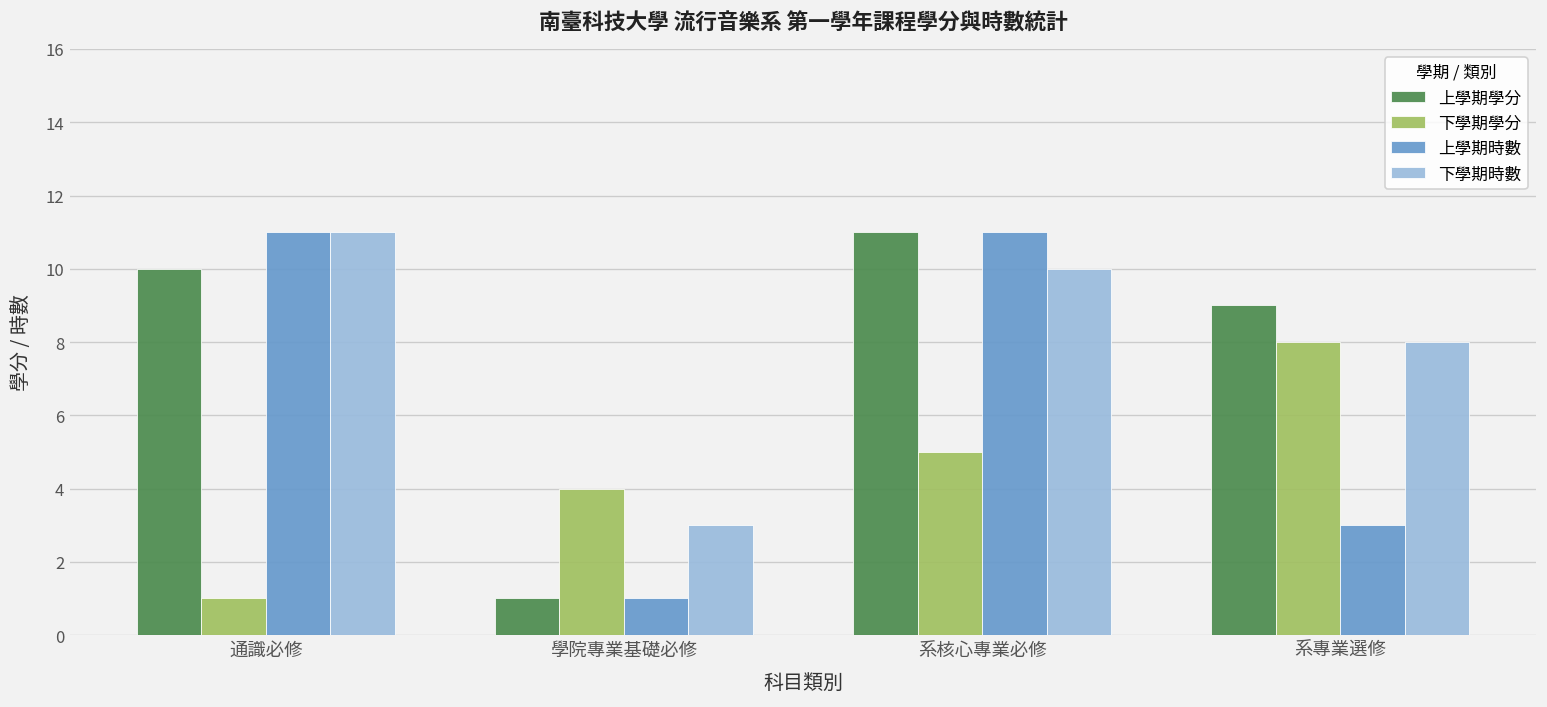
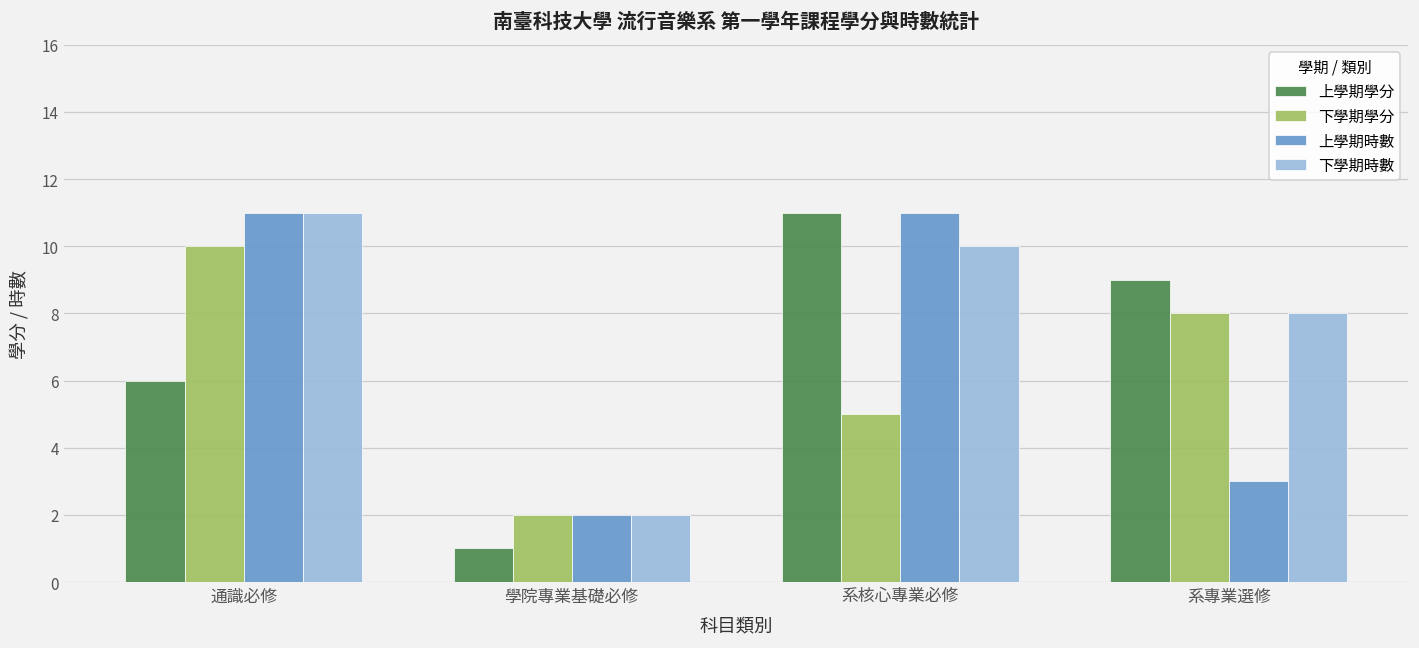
  {
    "上學期學分": {
-     "通識必修": 10,
+     "通識必修": 6,
      "學院專業基礎必修": 1,
      "系核心專業必修": 11,
      "系專業選修": 9
    },
    "下學期學分": {
-     "通識必修": 1,
-     "學院專業基礎必修": 4,
+     "通識必修": 10,
+     "學院專業基礎必修": 2,
      "系核心專業必修": 5,
      "系專業選修": 8
    },
    "上學期時數": {
      "通識必修": 11,
-     "學院專業基礎必修": 1,
+     "學院專業基礎必修": 2,
      "系核心專業必修": 11,
      "系專業選修": 3
    },
    "下學期時數": {
      "通識必修": 11,
-     "學院專業基礎必修": 3,
+     "學院專業基礎必修": 2,
      "系核心專業必修": 10,
      "系專業選修": 8
    }
  }
